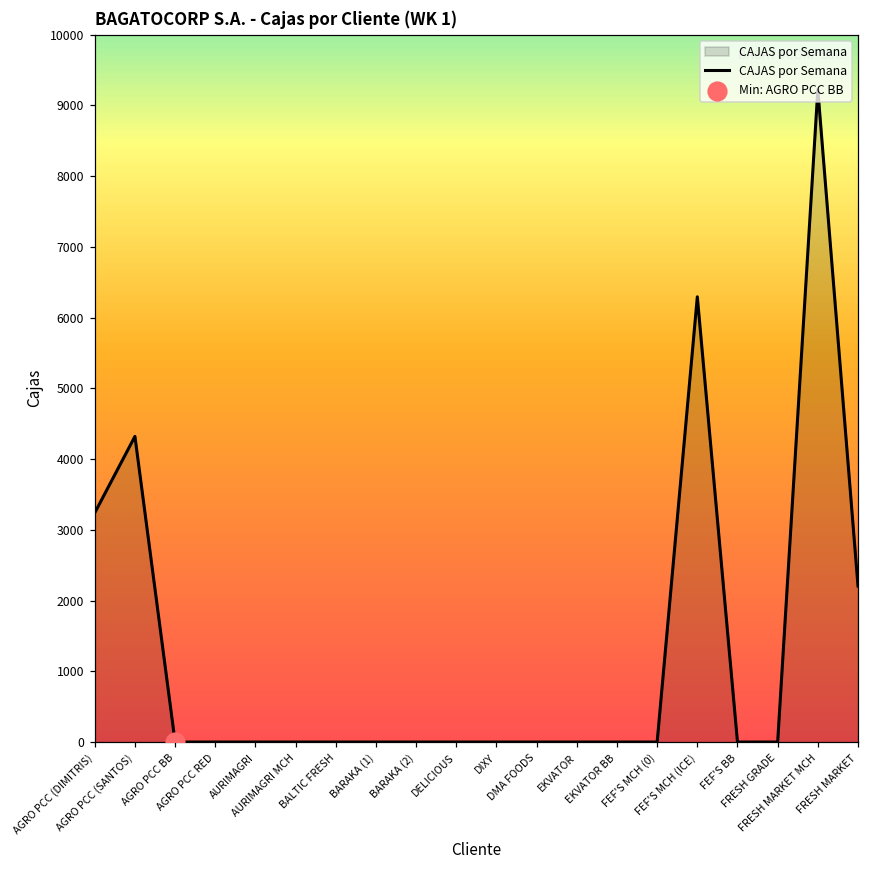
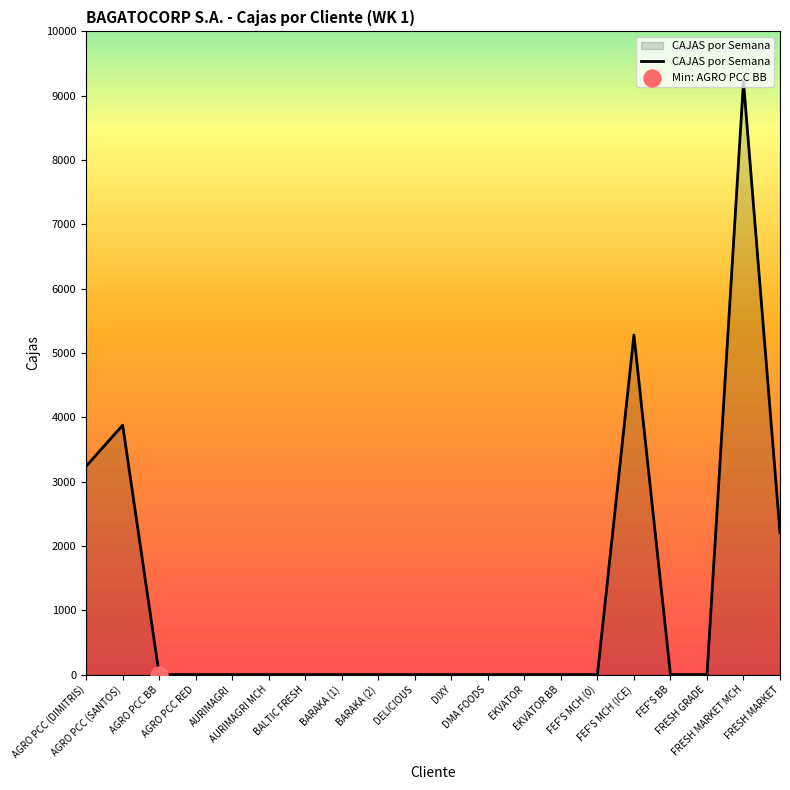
  {
    "CAJAS por Semana": {
      "AGRO PCC (DIMITRIS)": 3200,
-     "AGRO PCC (SANTOS)": 4300,
+     "AGRO PCC (SANTOS)": 3900,
      "AGRO PCC RED": 0,
      "AURIMAGRI": 0,
      "AURIMAGRI MCH": 0,
      "BALTIC FRESH": 0,
      "BARAKA (1)": 0,
      "BARAKA (2)": 0,
      "DELICIOUS": 0,
      "DIXY": 0,
      "DMA FOODS": 0,
      "EKVATOR": 0,
      "EKVATOR BB": 0,
      "FEF'S MCH (0)": 0,
-     "FEF'S MCH (ICE)": 6300,
+     "FEF'S MCH (ICE)": 5300,
      "FEF'S BB": 0,
      "FRESH GRADE": 0,
      "FRESH MARKET": 2200
    }
  }
